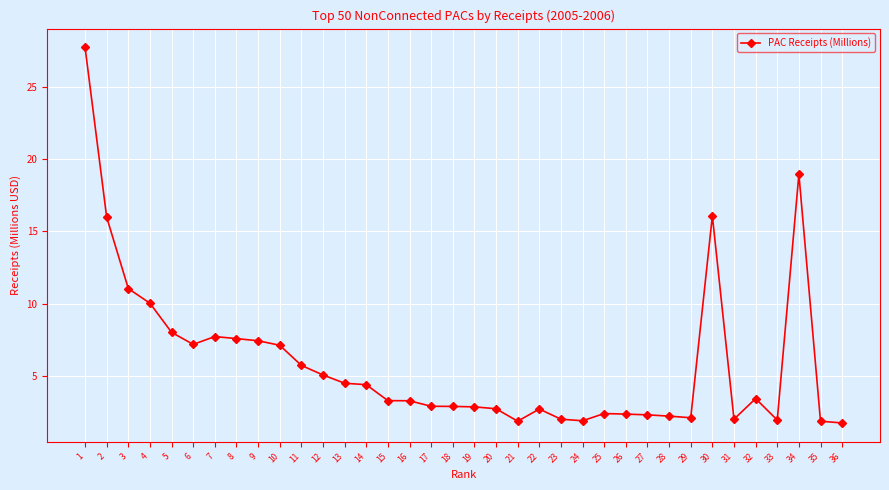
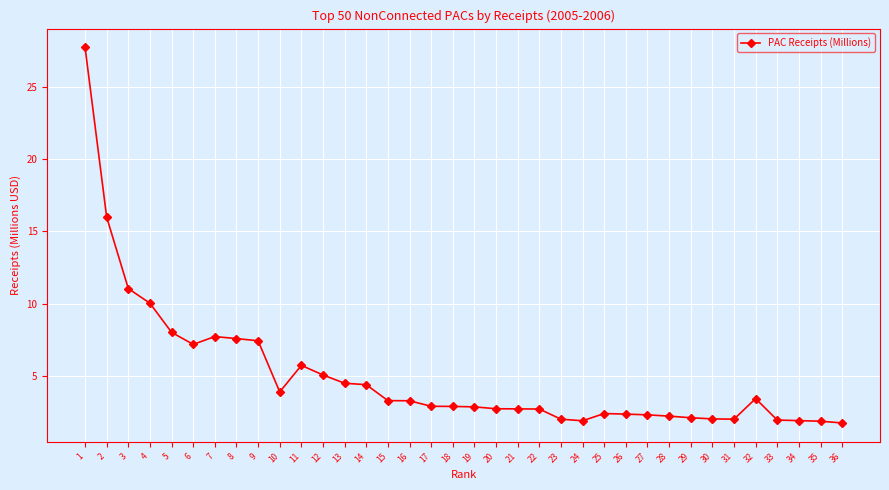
  {
    "1": 27.7,
    "2": 16.0,
    "3": 11.1,
    "4": 10.1,
    "5": 8.0,
    "6": 7.2,
    "7": 7.8,
    "8": 7.6,
    "9": 7.5,
-   "10": 7.2,
+   "10": 3.9,
    "11": 5.8,
    "12": 5.1,
    "13": 4.5,
    "14": 4.4,
    "15": 3.3,
    "16": 3.3,
    "17": 2.9,
    "18": 2.9,
    "19": 2.9,
    "20": 2.8,
-   "21": 1.9,
+   "21": 2.8,
    "22": 2.8,
    "23": 2.1,
    "24": 1.9,
    "25": 2.4,
    "26": 2.4,
    "27": 2.4,
    "28": 2.3,
    "29": 2.2,
-   "30": 16.1,
+   "30": 2.1,
    "31": 2.1,
    "32": 3.5,
    "33": 2.0,
-   "34": 19.0,
+   "34": 2.0,
    "35": 1.9,
    "36": 1.8
  }
